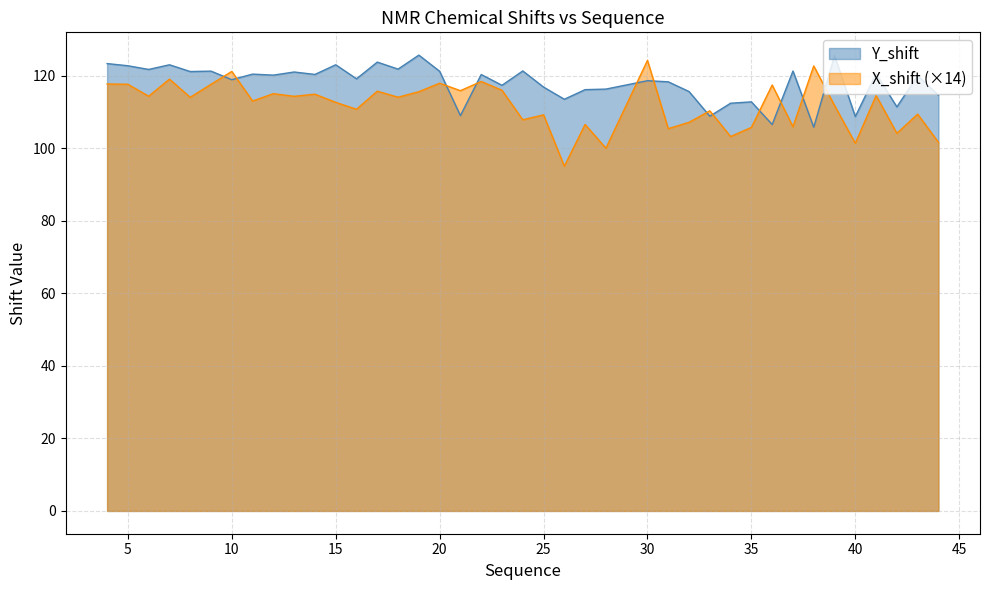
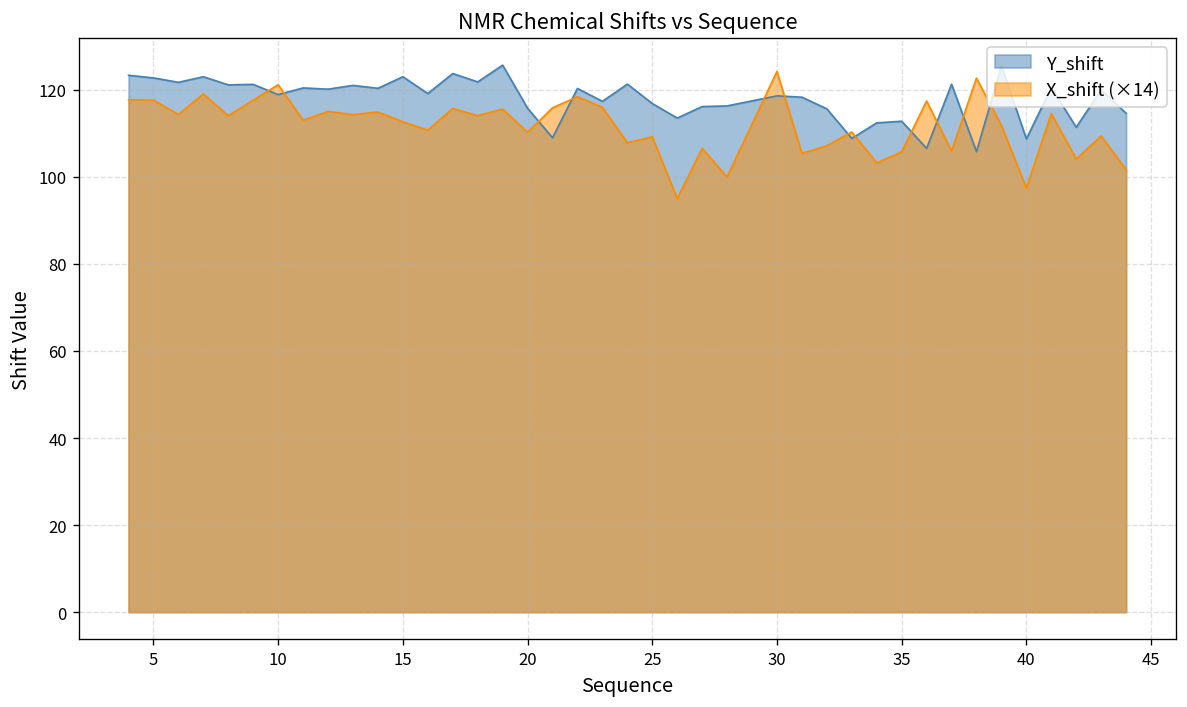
  {
    "Y_shift": {
      "5": 123,
      "10": 119,
      "15": 123,
-     "20": 121,
+     "20": 116,
      "25": 117,
      "30": 119,
      "35": 113,
      "40": 109
    },
    "X_shift (×14)": {
      "5": 118,
      "10": 121,
      "15": 113,
-     "20": 118,
+     "20": 110,
      "25": 109,
      "30": 124,
      "35": 106,
-     "40": 101
+     "40": 97
    }
  }
